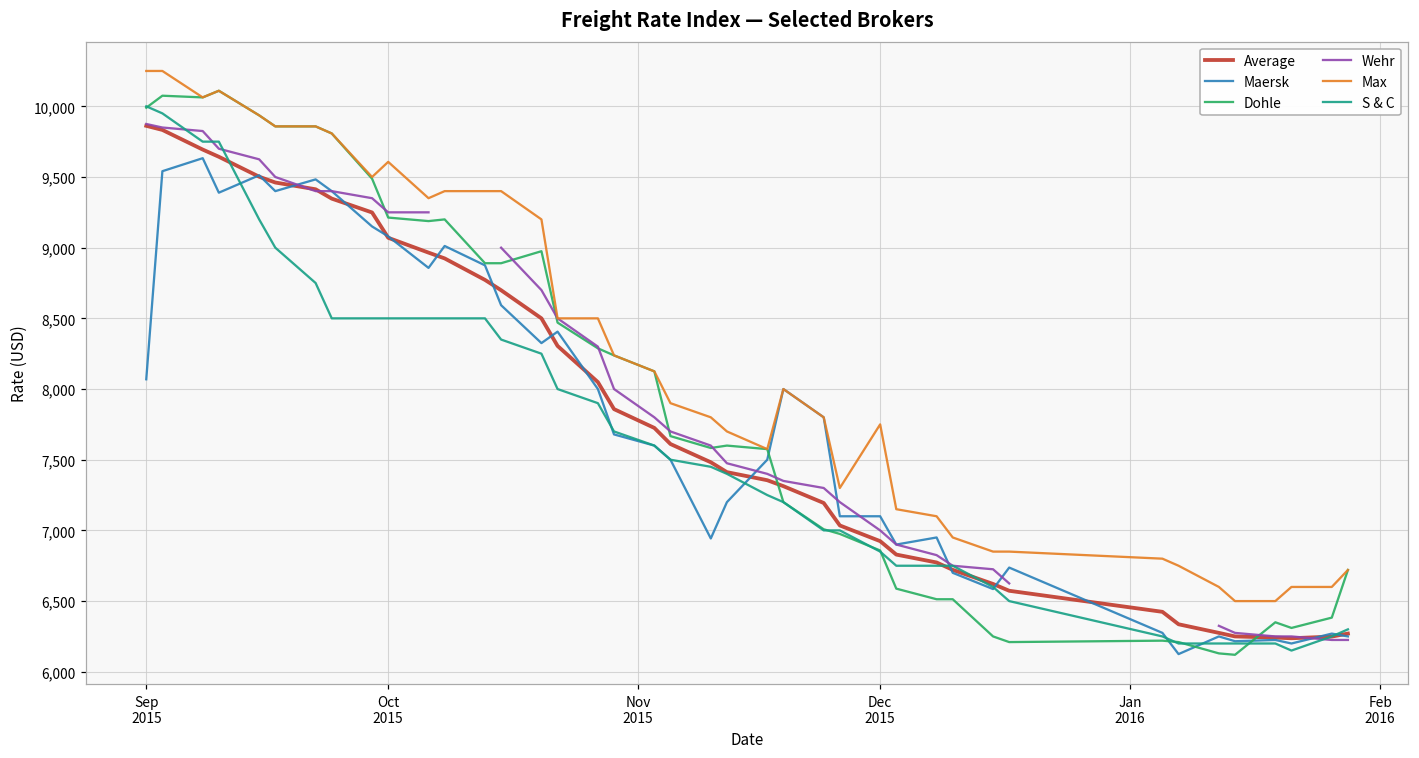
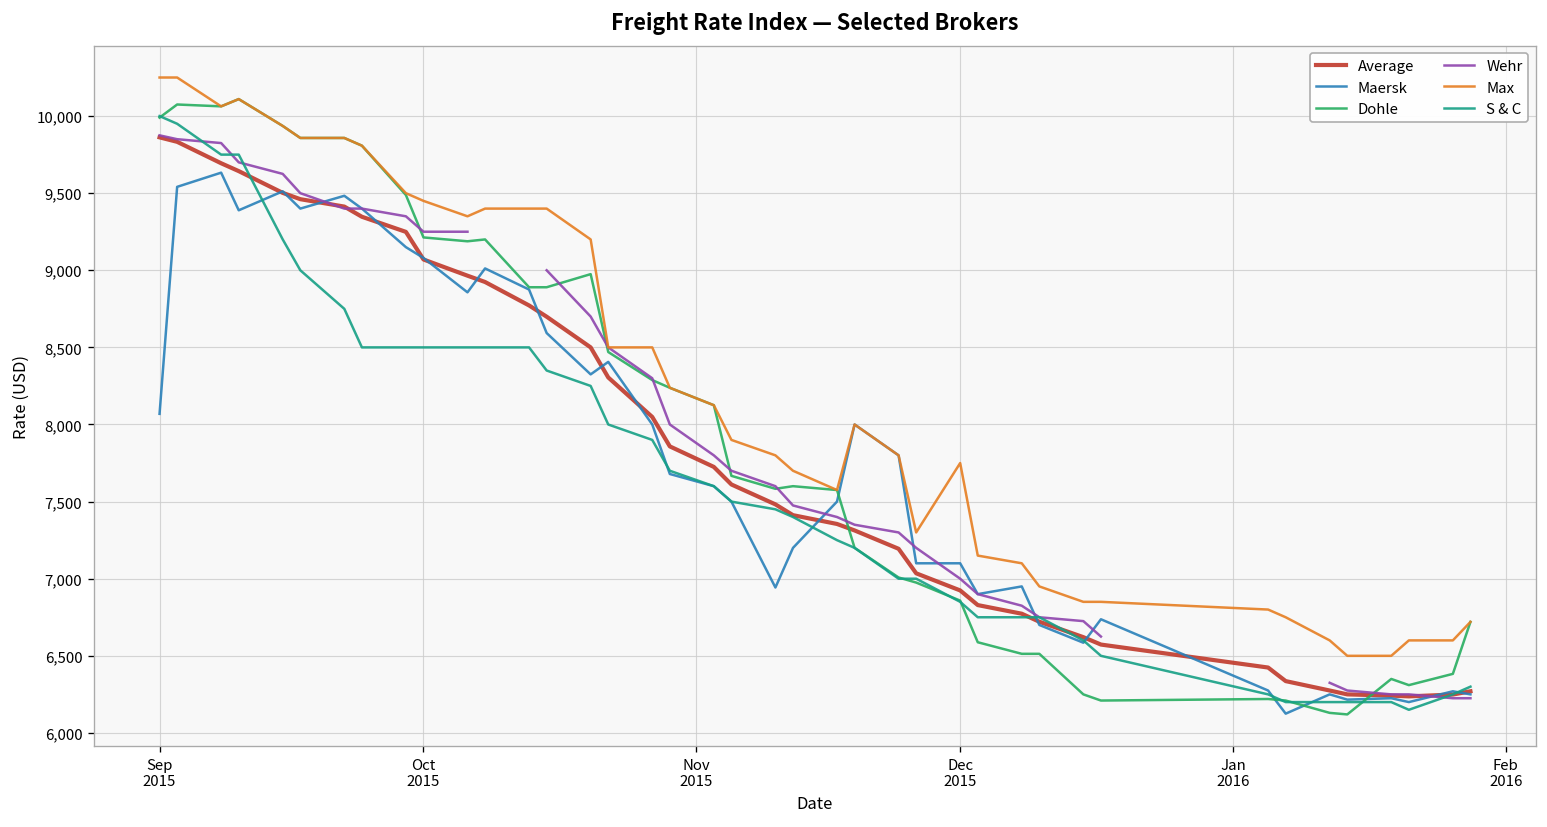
  {
    "Average": {
      "Dec 2015": "6,920"
    },
    "Maersk": {
      "Sep 2015": "8,070",
      "Dec 2015": "7,100"
    },
    "Wehr": {
      "Oct 2015": "9,250",
      "Dec 2015": "7,000"
    },
    "Max": {
      "Sep 2015": "10,250",
-     "Oct 2015": "9,610",
+     "Oct 2015": "9,450",
      "Dec 2015": "7,750"
    }
  }
